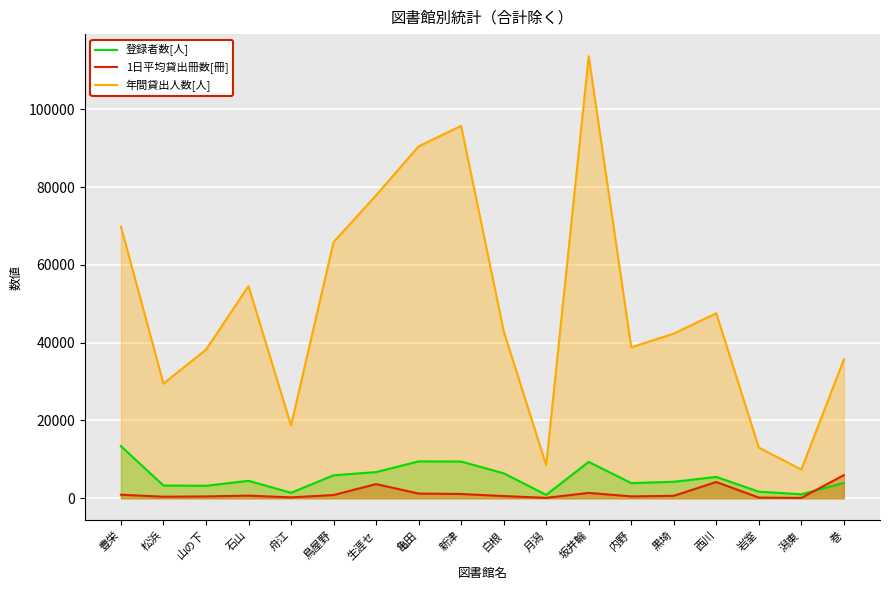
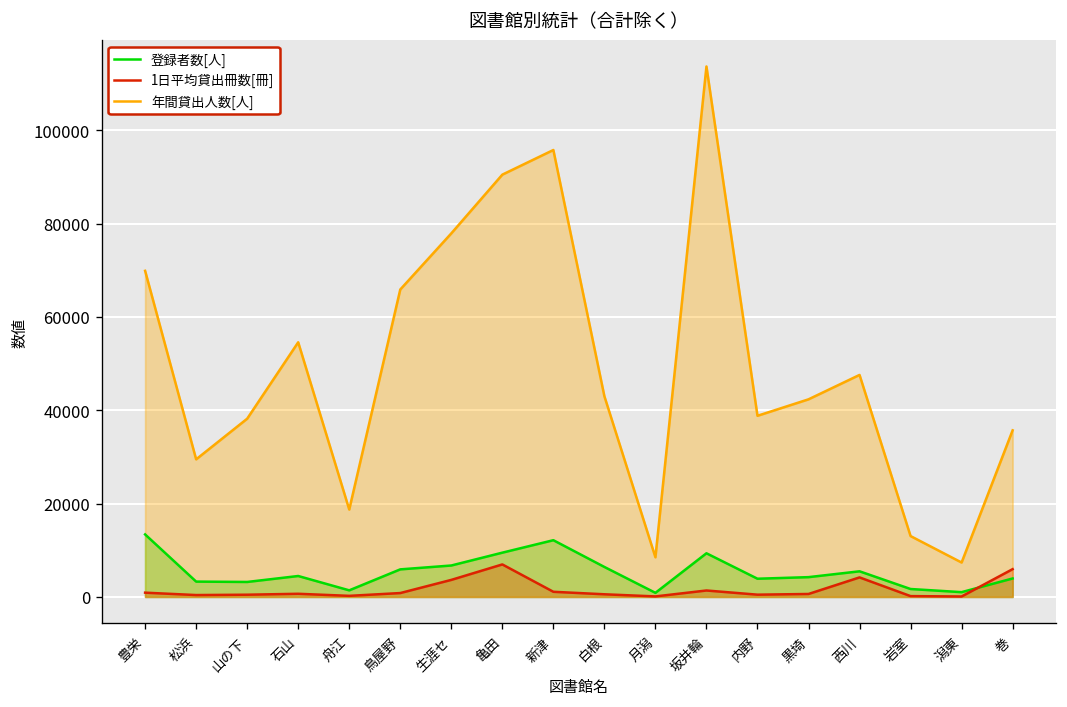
  {
    "登録者数[人]": {
      "豊栄": 13000,
      "松浜": 3000,
      "山の下": 3000,
      "石山": 4000,
      "舟江": 1000,
      "鳥屋野": 6000,
      "生涯セ": 7000,
      "亀田": 9000,
-     "新津": 9000,
+     "新津": 12000,
      "白根": 6000,
      "月潟": 1000,
      "坂井輪": 9000,
      "内野": 4000,
      "黒埼": 4000,
      "西川": 5000,
      "岩室": 2000,
      "潟東": 1000,
      "巻": 4000
    },
    "1日平均貸出冊数[冊]": {
      "豊栄": 1000,
      "松浜": 0,
      "山の下": 0,
      "石山": 1000,
      "舟江": 0,
      "鳥屋野": 1000,
      "生涯セ": 4000,
-     "亀田": 1000,
+     "亀田": 7000,
      "新津": 1000,
      "白根": 1000,
      "月潟": 0,
      "坂井輪": 1000,
      "内野": 0,
      "黒埼": 1000,
      "西川": 4000,
      "岩室": 0,
      "潟東": 0,
      "巻": 6000
    },
    "年間貸出人数[人]": {
      "豊栄": 70000,
      "松浜": 29000,
      "山の下": 38000,
      "石山": 55000,
      "舟江": 19000,
      "鳥屋野": 66000,
      "生涯セ": 78000,
      "亀田": 91000,
      "新津": 96000,
      "白根": 43000,
      "月潟": 8000,
      "坂井輪": 114000,
      "内野": 39000,
      "黒埼": 42000,
      "西川": 48000,
      "岩室": 13000,
      "潟東": 7000,
      "巻": 36000
    }
  }
